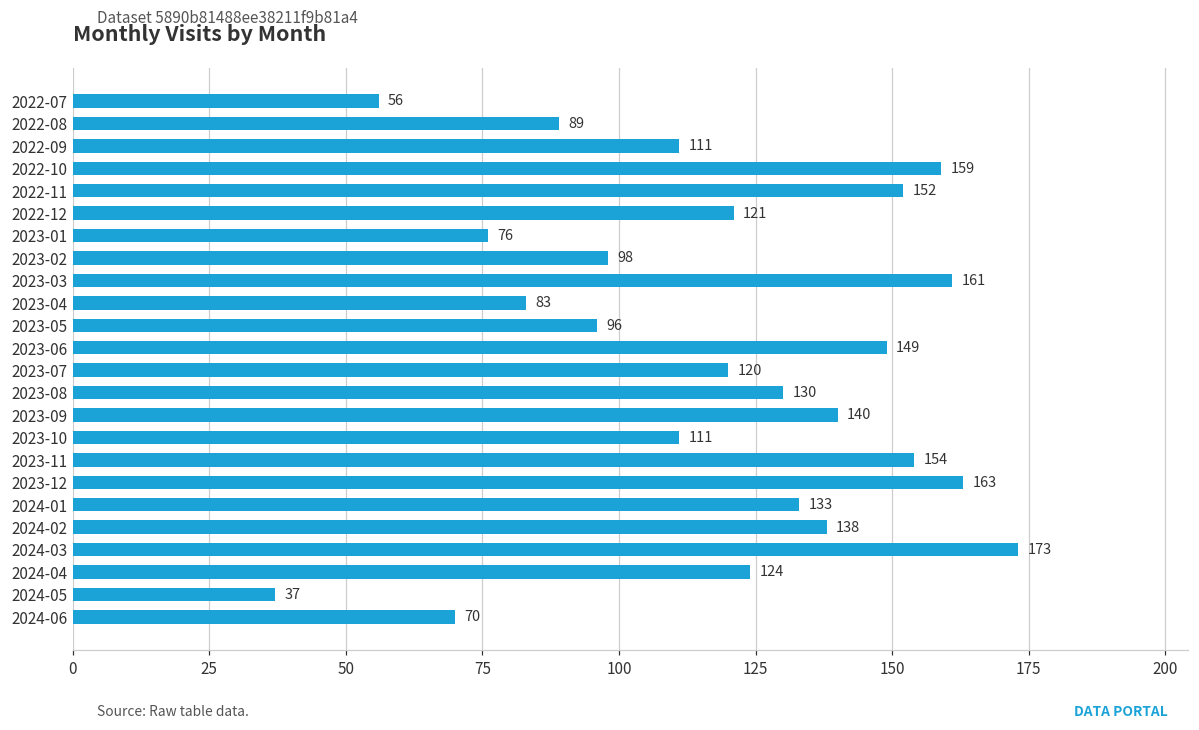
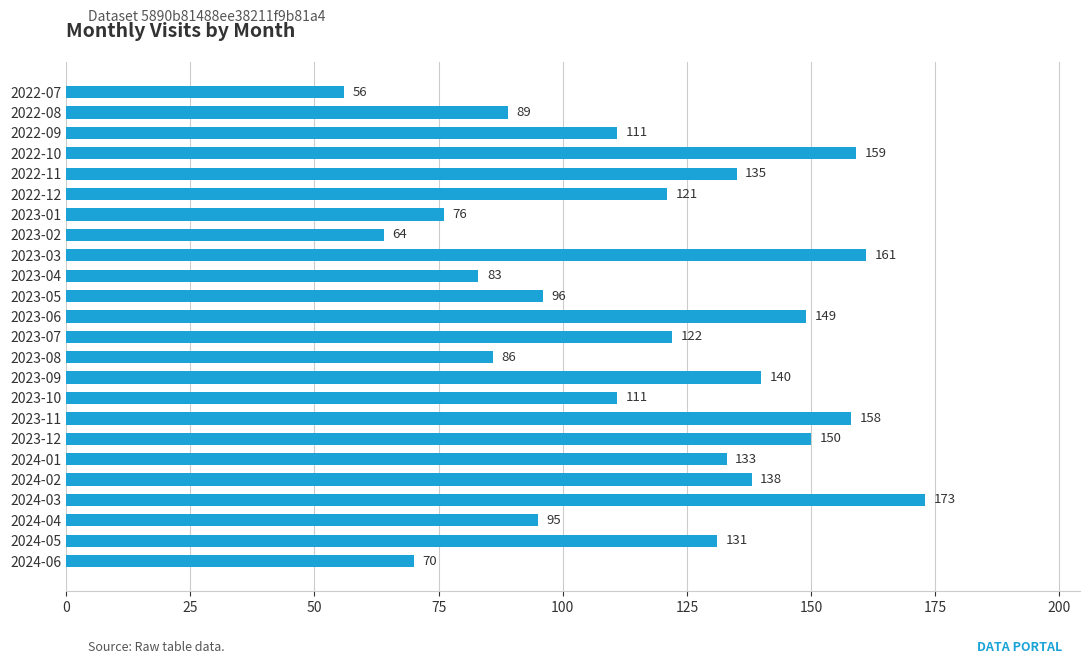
  {
    "2022-07": 56,
    "2022-08": 89,
    "2022-09": 111,
    "2022-10": 159,
-   "2022-11": 152,
+   "2022-11": 135,
    "2022-12": 121,
    "2023-01": 76,
-   "2023-02": 98,
+   "2023-02": 64,
    "2023-03": 161,
    "2023-04": 83,
    "2023-05": 96,
    "2023-06": 149,
-   "2023-07": 120,
-   "2023-08": 130,
+   "2023-07": 122,
+   "2023-08": 86,
    "2023-09": 140,
    "2023-10": 111,
-   "2023-11": 154,
-   "2023-12": 163,
+   "2023-11": 158,
+   "2023-12": 150,
    "2024-01": 133,
    "2024-02": 138,
    "2024-03": 173,
-   "2024-04": 124,
-   "2024-05": 37,
+   "2024-04": 95,
+   "2024-05": 131,
    "2024-06": 70
  }
